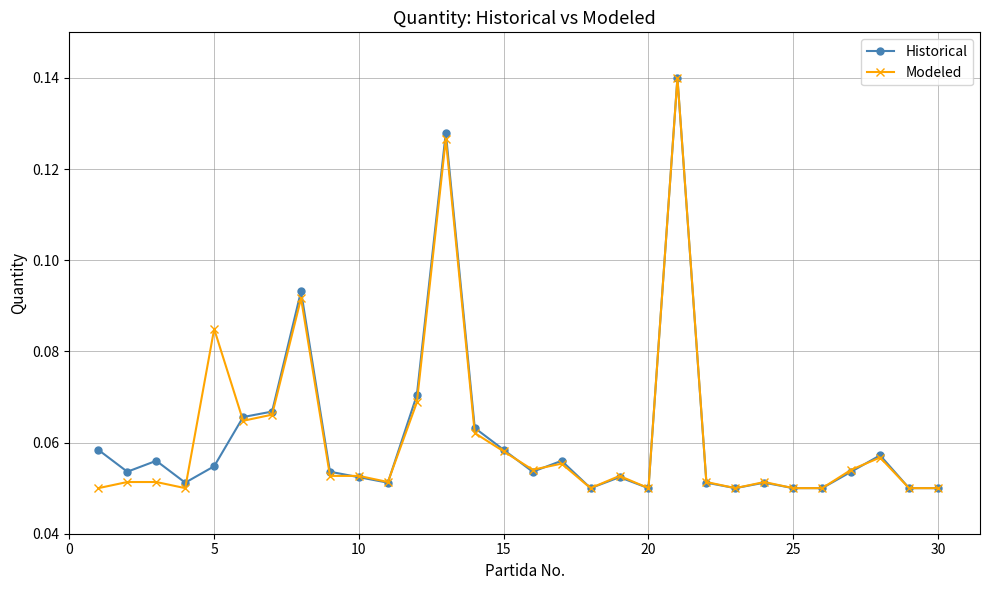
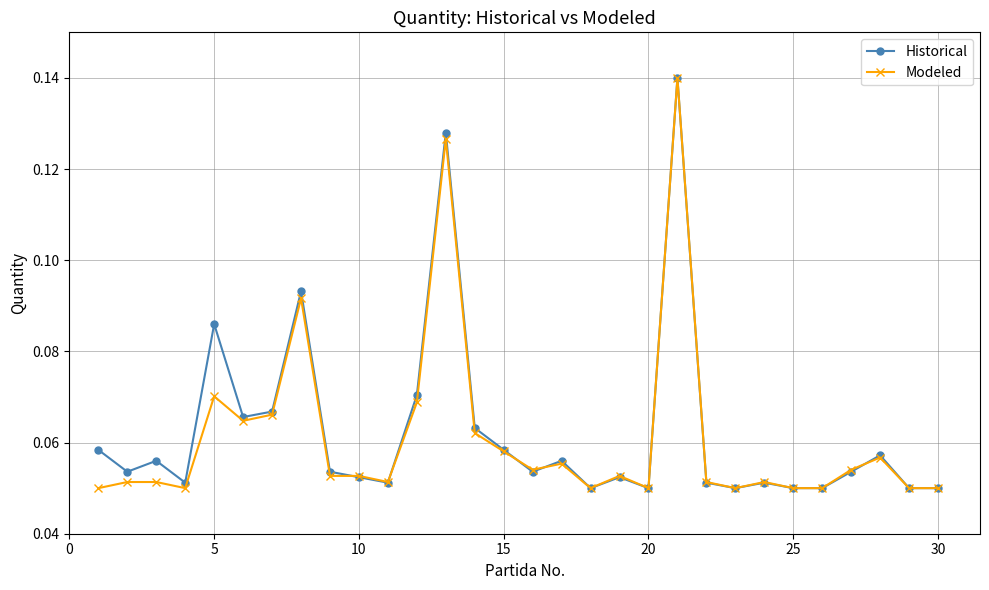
  {
    "Historical": {
-     "5": 0.055
+     "5": 0.086
    },
    "Modeled": {
-     "5": 0.085
+     "5": 0.070
    }
  }
